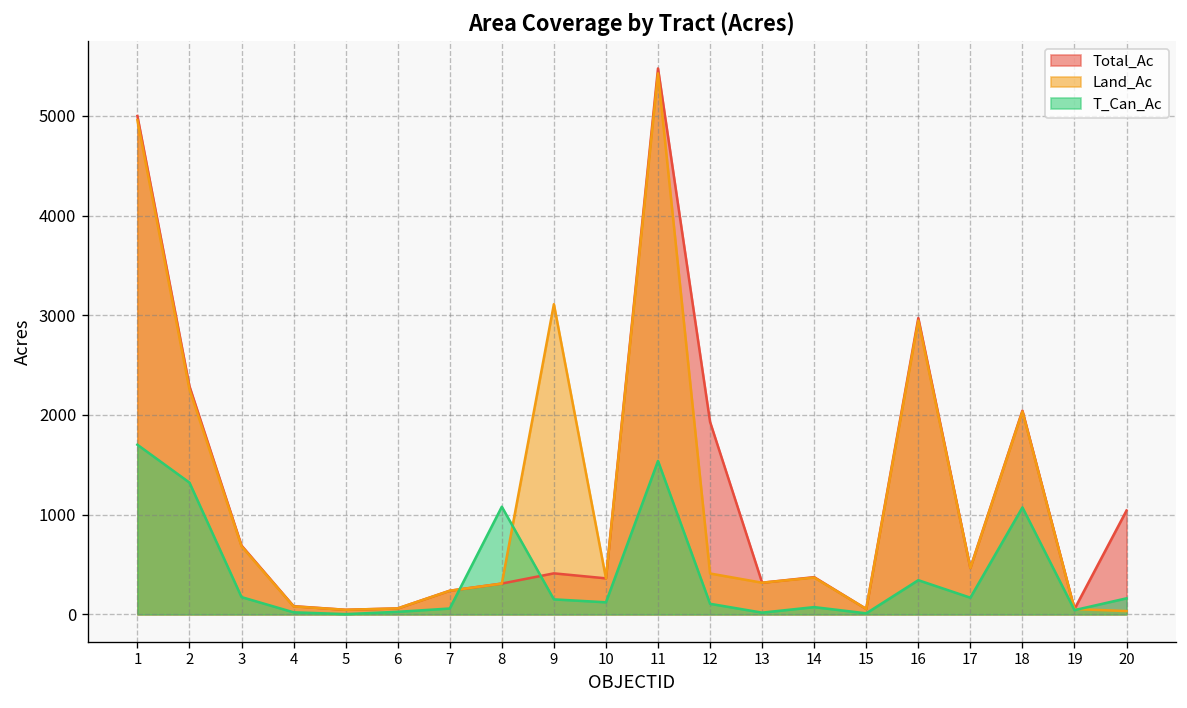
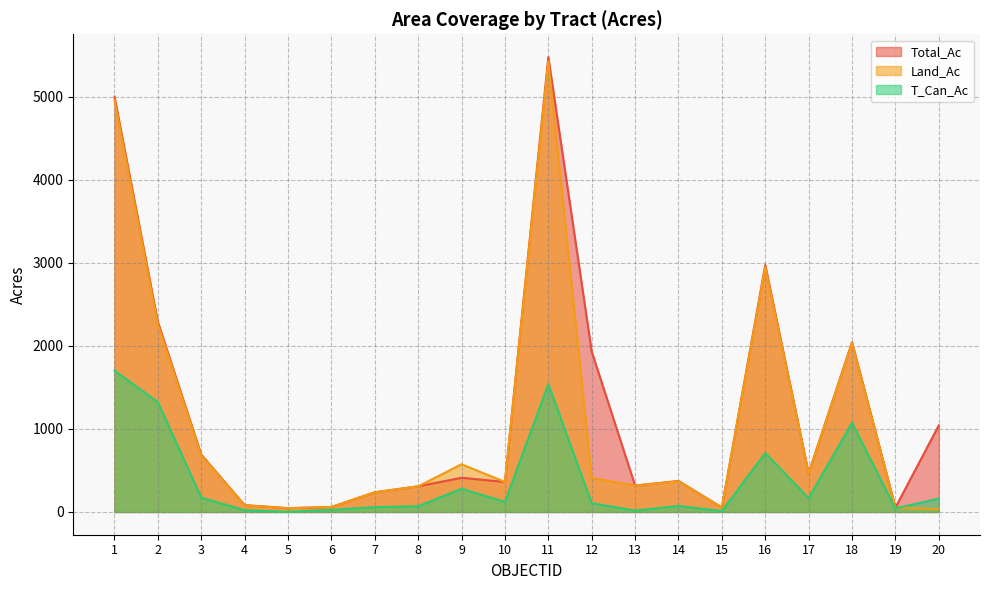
  {
    "Total_Ac": {
      "1": 5000,
      "2": 2300,
      "9": 400,
      "11": 5500,
      "12": 1900,
      "20": 1000
    },
    "Land_Ac": {
      "1": 5000,
      "2": 2300,
-     "9": 3100,
+     "9": 600,
      "11": 5400,
      "12": 400,
      "20": 0
    },
    "T_Can_Ac": {
      "1": 1700,
      "2": 1300,
      "3": 200,
      "4": 0,
      "5": 0,
      "6": 0,
      "7": 100,
-     "8": 1100,
-     "9": 200,
+     "8": 100,
+     "9": 300,
      "10": 100,
      "11": 1500,
      "12": 100,
      "13": 0,
      "14": 100,
      "15": 0,
-     "16": 300,
+     "16": 700,
      "17": 200,
      "18": 1100,
      "20": 200
    }
  }
